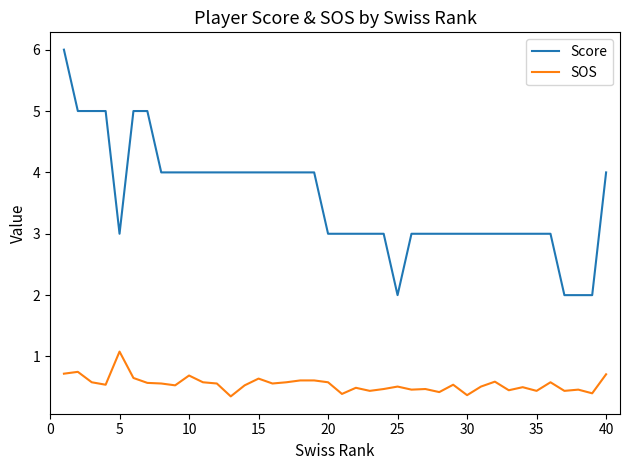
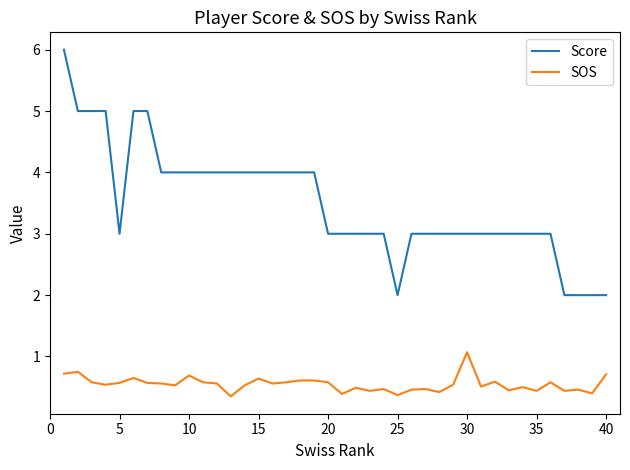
  {
    "Score": {
      "5": 3,
      "10": 4,
      "15": 4,
      "20": 3,
      "25": 2,
      "30": 3,
      "35": 3,
-     "40": 4
+     "40": 2
    },
    "SOS": {
-     "5": 1.1,
+     "5": 0.6,
      "10": 0.7,
      "15": 0.6,
      "20": 0.6,
-     "25": 0.5,
-     "30": 0.4,
+     "25": 0.4,
+     "30": 1.1,
      "35": 0.4,
      "40": 0.7
    }
  }
